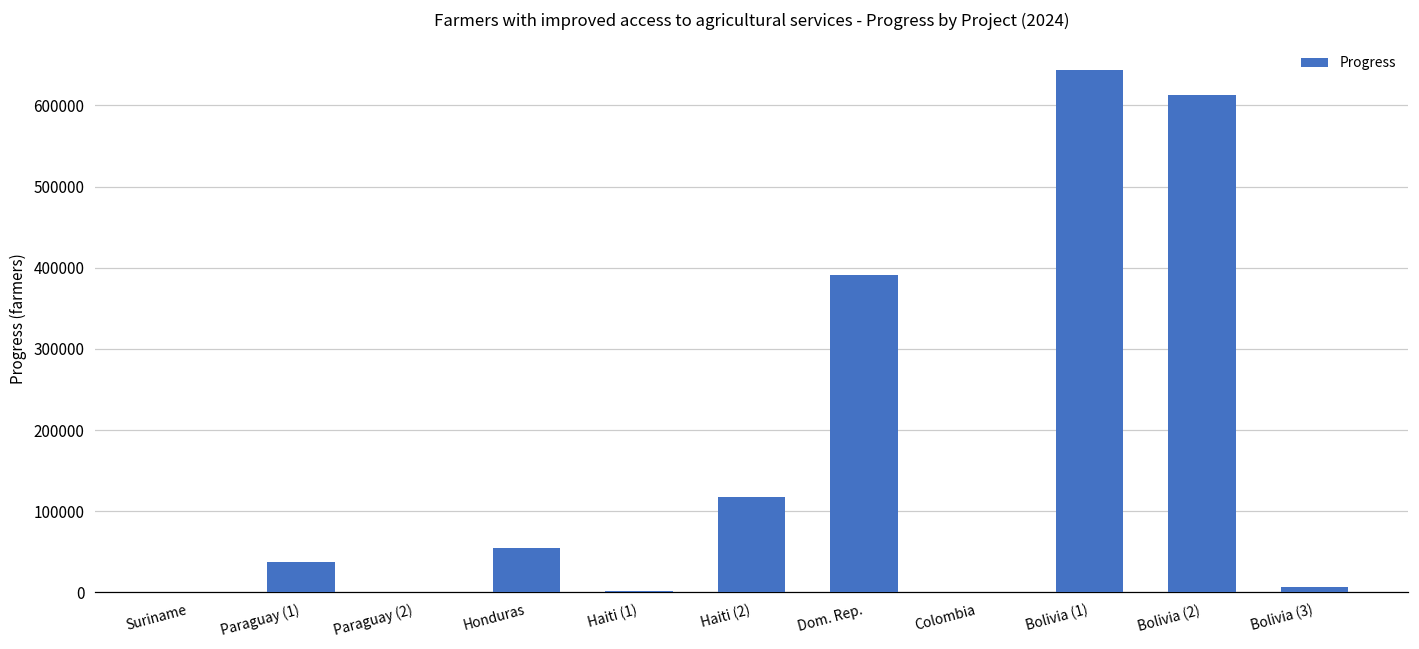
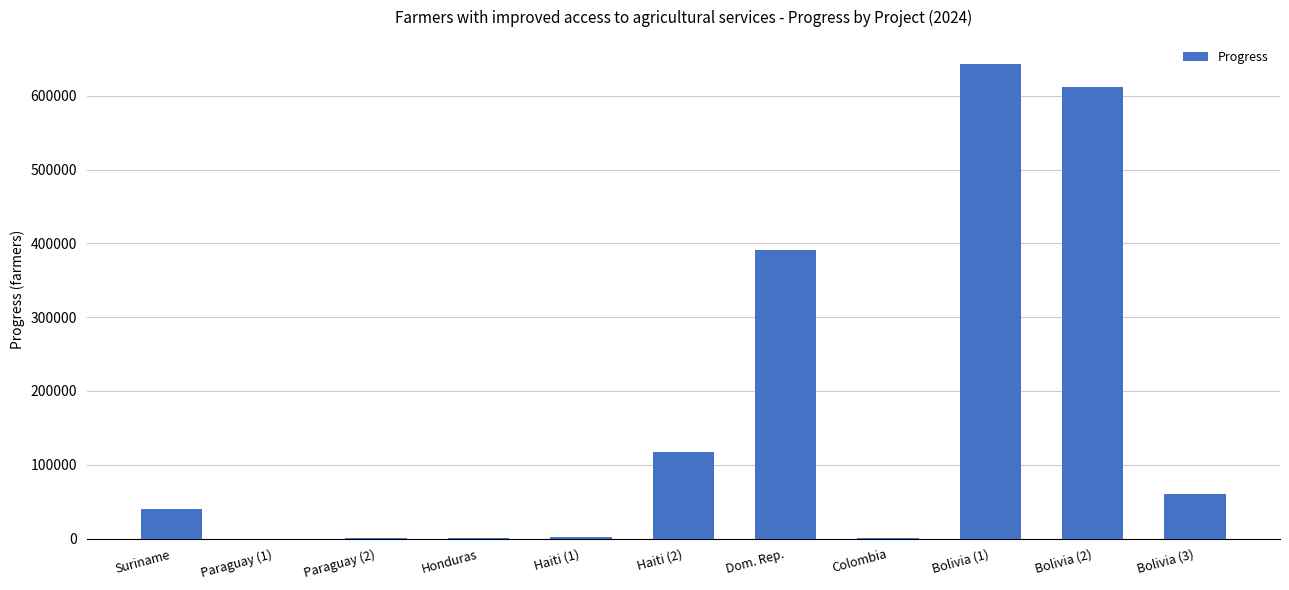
  {
-   "Suriname": 0,
-   "Paraguay (1)": 40000,
-   "Honduras": 60000,
+   "Suriname": 40000,
+   "Paraguay (1)": 0,
+   "Honduras": 0,
    "Haiti (2)": 120000,
    "Dom. Rep.": 390000,
    "Bolivia (1)": 640000,
    "Bolivia (2)": 610000,
-   "Bolivia (3)": 10000
+   "Bolivia (3)": 60000
  }
